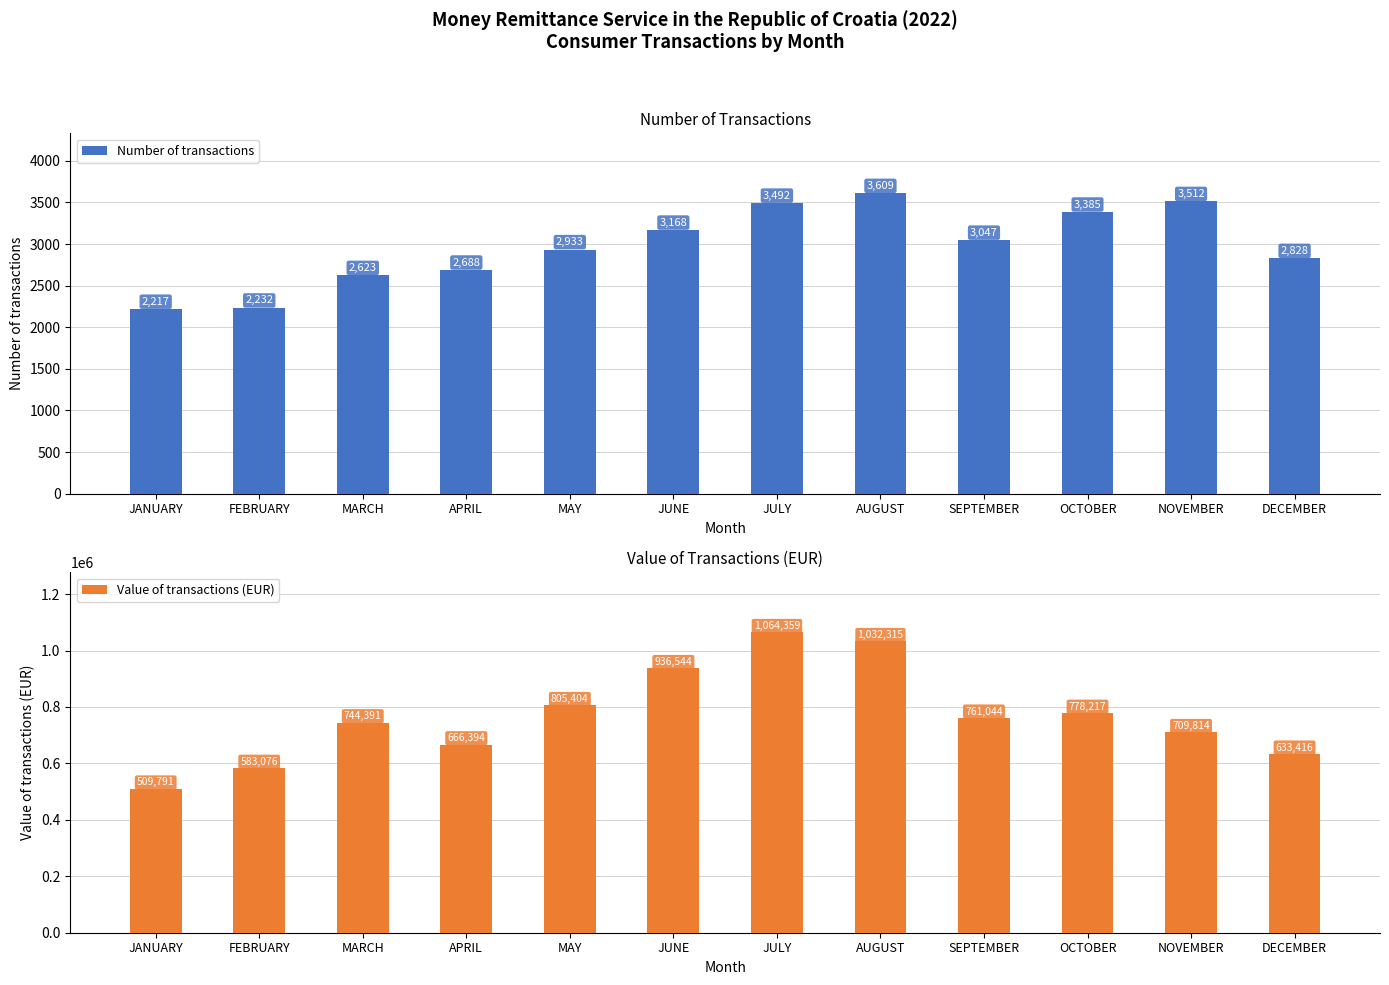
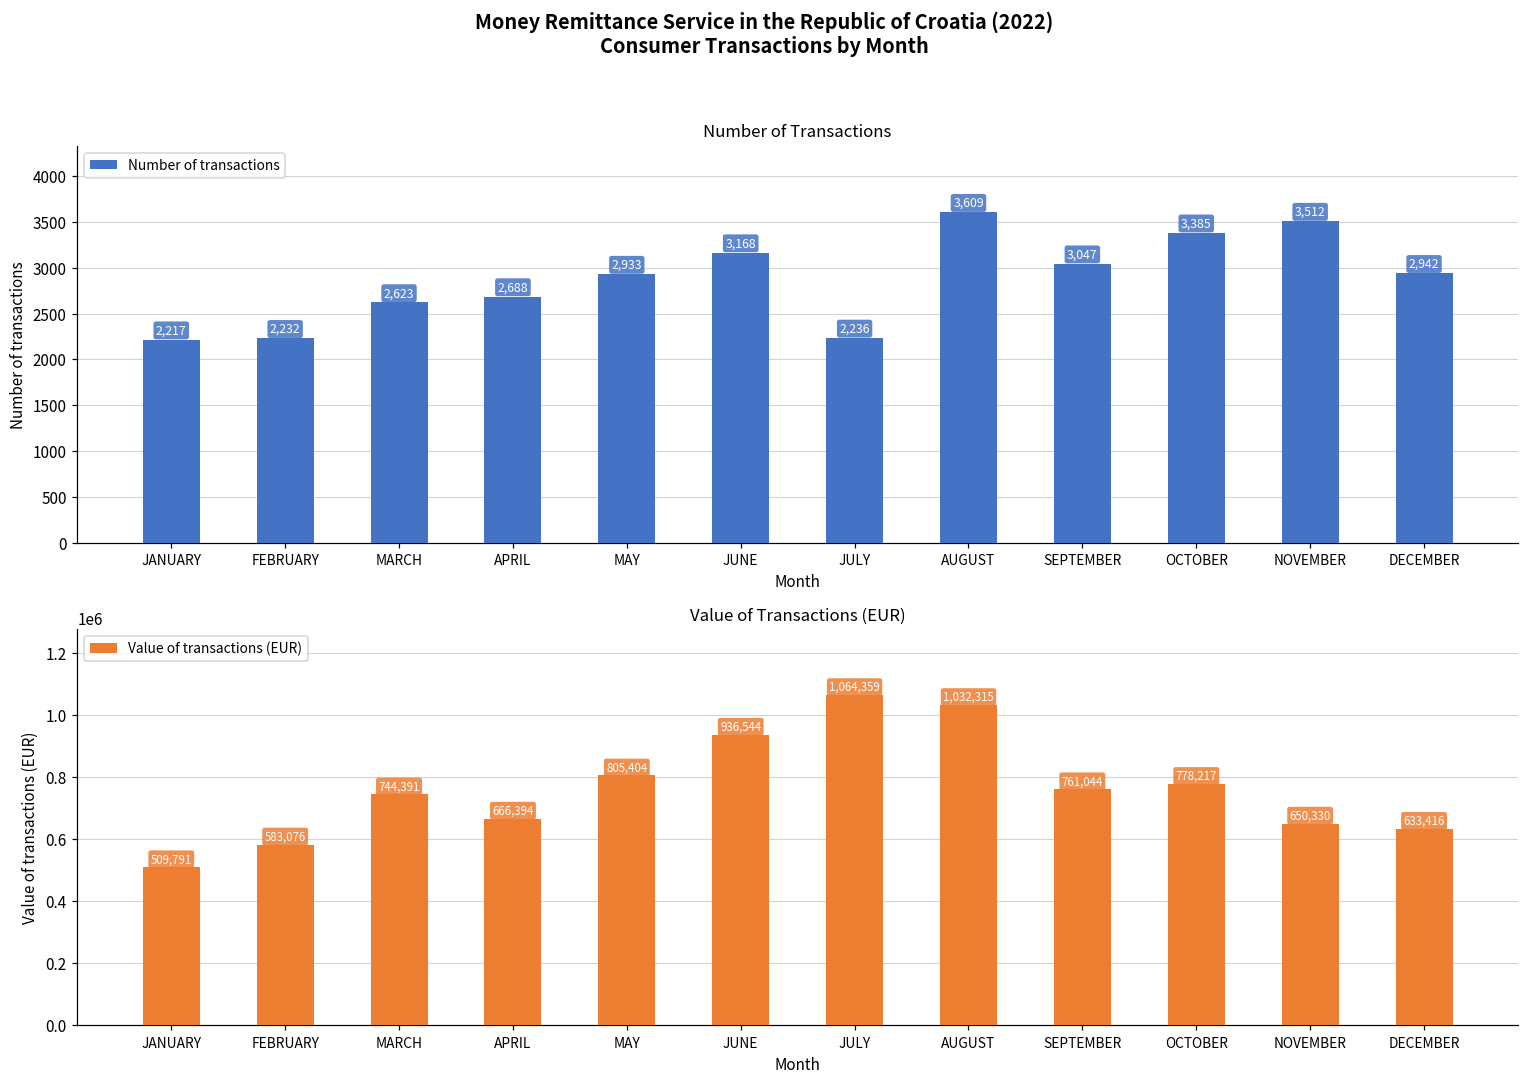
  {
    "Number of Transactions": {
-     "JULY": "3,492",
-     "DECEMBER": "2,828"
+     "JULY": "2,236",
+     "DECEMBER": "2,942"
    },
    "Value of Transactions (EUR)": {
-     "NOVEMBER": "709,814"
+     "NOVEMBER": "650,330"
    }
  }
